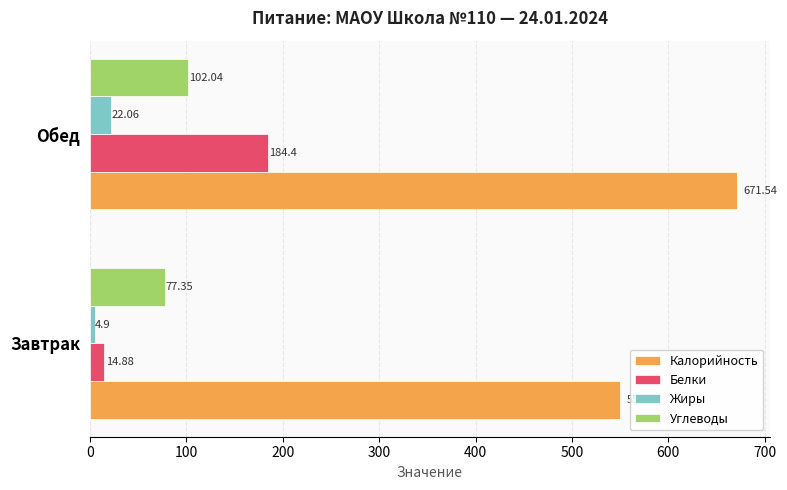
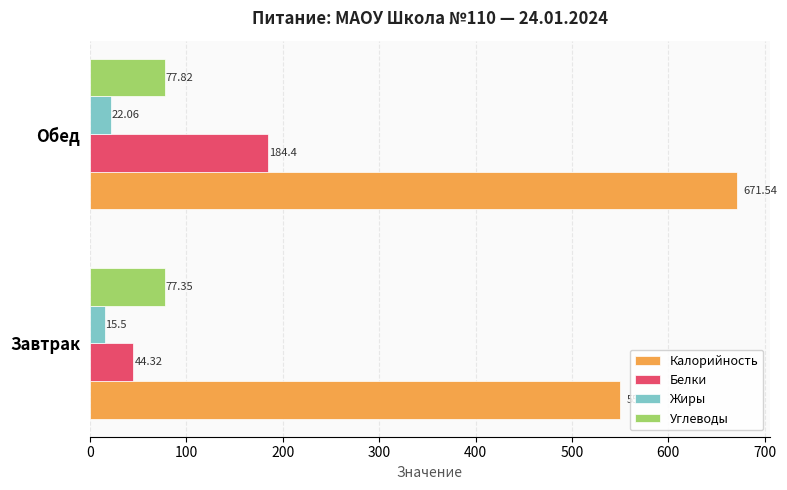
  {
    "Калорийность": {
      "Обед": 671.54
    },
    "Белки": {
      "Обед": 184.4,
-     "Завтрак": 14.88
+     "Завтрак": 44.32
    },
    "Жиры": {
      "Обед": 22.06,
-     "Завтрак": 4.9
+     "Завтрак": 15.5
    },
    "Углеводы": {
-     "Обед": 102.04,
+     "Обед": 77.82,
      "Завтрак": 77.35
    }
  }
